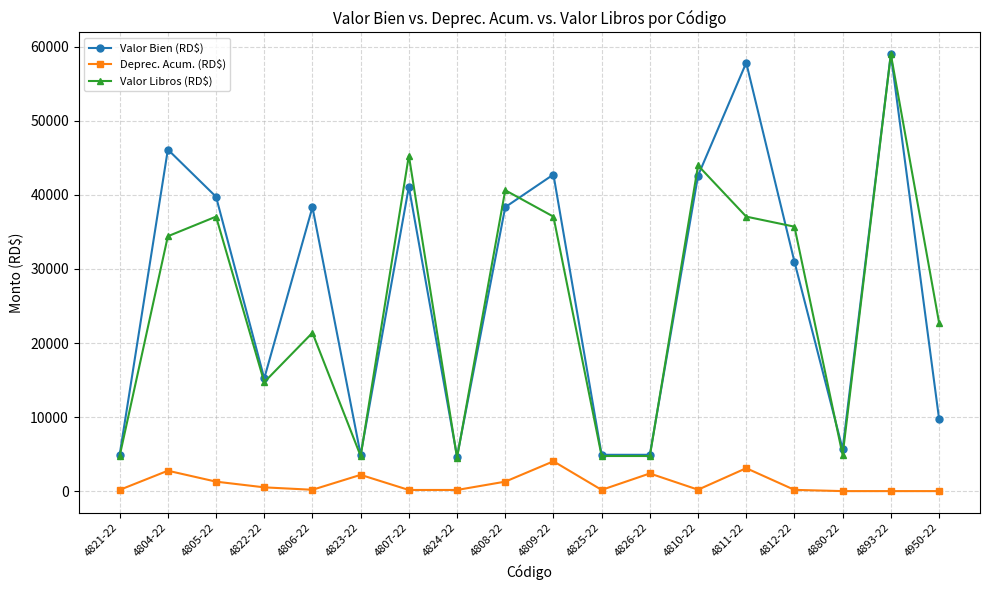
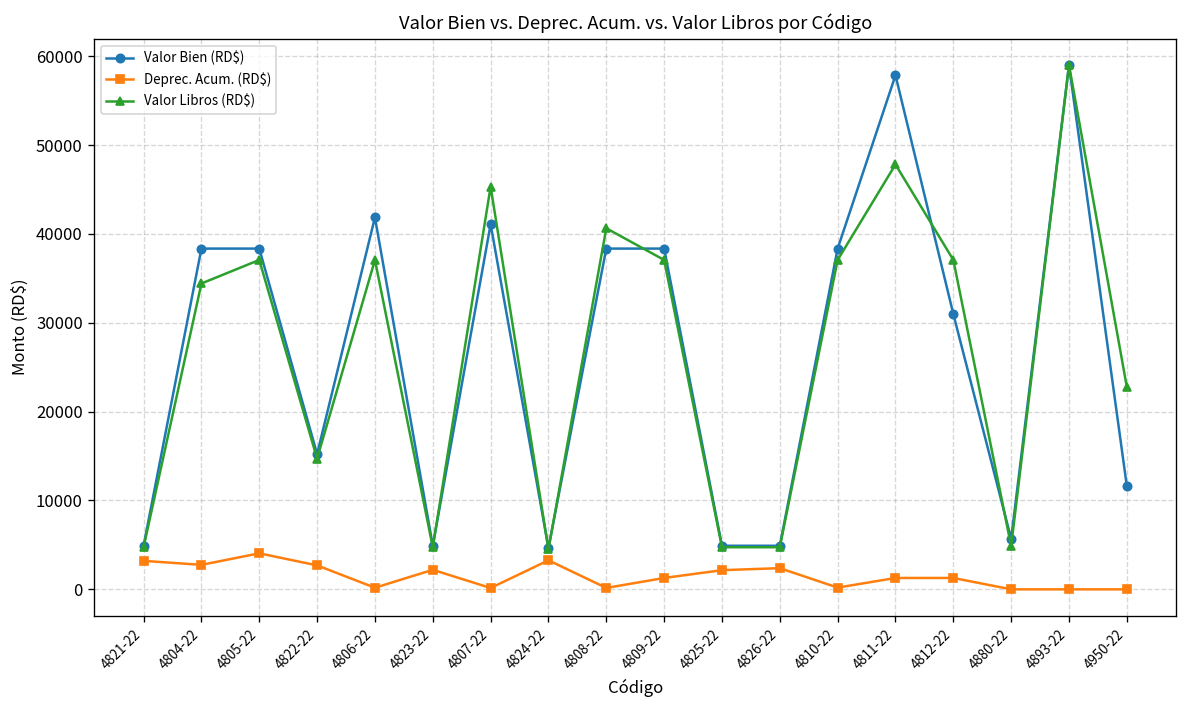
  {
    "Valor Bien (RD$)": {
-     "4804-22": 46000,
-     "4805-22": 40000,
+     "4804-22": 38000,
+     "4805-22": 38000,
      "4822-22": 15000,
-     "4806-22": 38000,
+     "4806-22": 42000,
      "4807-22": 41000,
      "4808-22": 38000,
-     "4809-22": 43000,
-     "4810-22": 43000,
+     "4809-22": 38000,
+     "4810-22": 38000,
      "4811-22": 58000,
      "4812-22": 31000,
      "4880-22": 6000,
-     "4950-22": 10000
+     "4950-22": 12000
    },
    "Deprec. Acum. (RD$)": {
-     "4821-22": 0,
+     "4821-22": 3000,
      "4804-22": 3000,
-     "4805-22": 1000,
-     "4822-22": 1000,
+     "4805-22": 4000,
+     "4822-22": 3000,
      "4806-22": 0,
      "4823-22": 2000,
      "4807-22": 0,
-     "4824-22": 0,
-     "4808-22": 1000,
-     "4809-22": 4000,
-     "4825-22": 0,
+     "4824-22": 3000,
+     "4808-22": 0,
+     "4809-22": 1000,
+     "4825-22": 2000,
      "4826-22": 2000,
      "4810-22": 0,
-     "4811-22": 3000,
-     "4812-22": 0,
+     "4811-22": 1000,
+     "4812-22": 1000,
      "4880-22": 0,
      "4893-22": 0,
      "4950-22": 0
    },
    "Valor Libros (RD$)": {
      "4804-22": 34000,
      "4805-22": 37000,
      "4822-22": 15000,
-     "4806-22": 21000,
+     "4806-22": 37000,
      "4807-22": 45000,
      "4808-22": 41000,
      "4809-22": 37000,
-     "4810-22": 44000,
-     "4811-22": 37000,
-     "4812-22": 36000,
+     "4810-22": 37000,
+     "4811-22": 48000,
+     "4812-22": 37000,
      "4880-22": 5000,
      "4950-22": 23000
    }
  }
